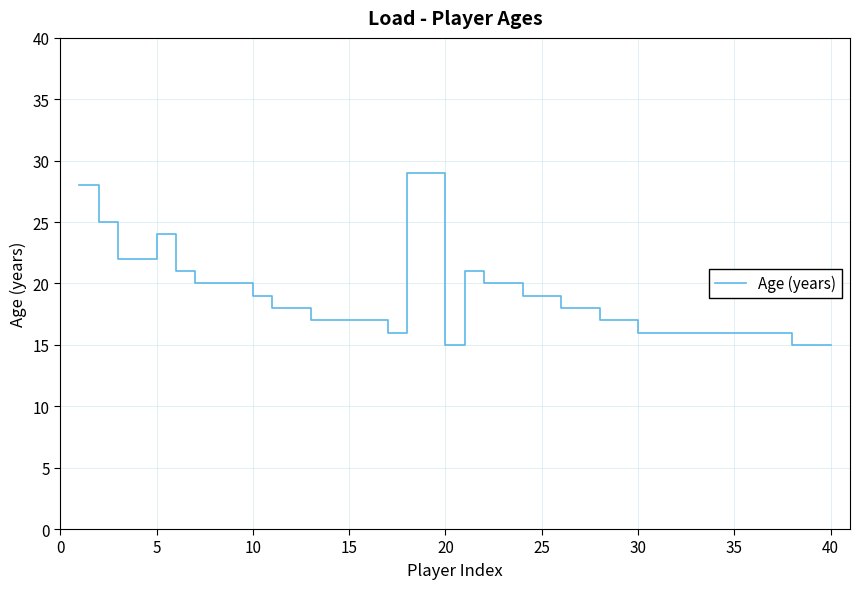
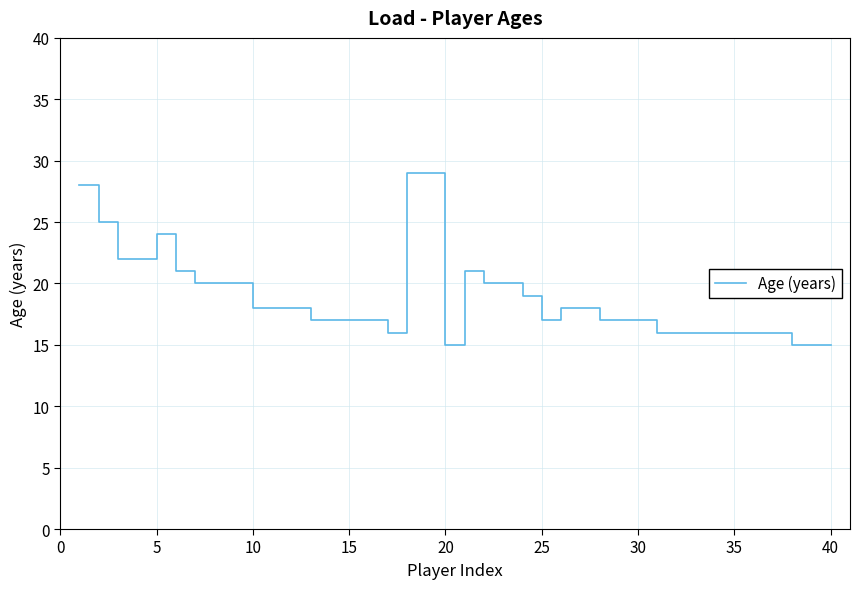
  {
    "5": 24,
-   "10": 19,
+   "10": 18,
    "15": 17,
    "20": 15,
-   "25": 19,
-   "30": 16,
+   "25": 17,
+   "30": 17,
    "35": 16,
    "40": 15
  }
